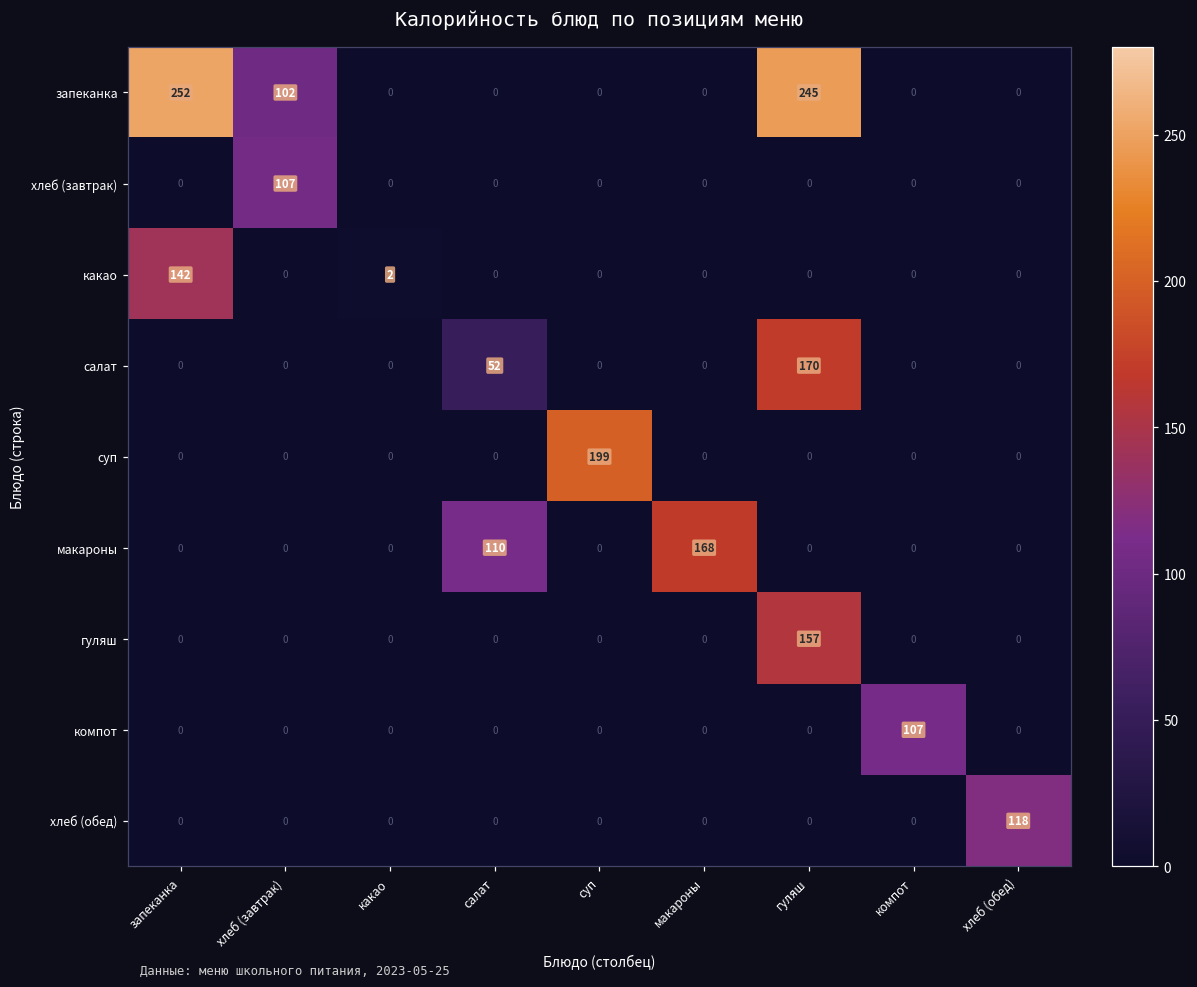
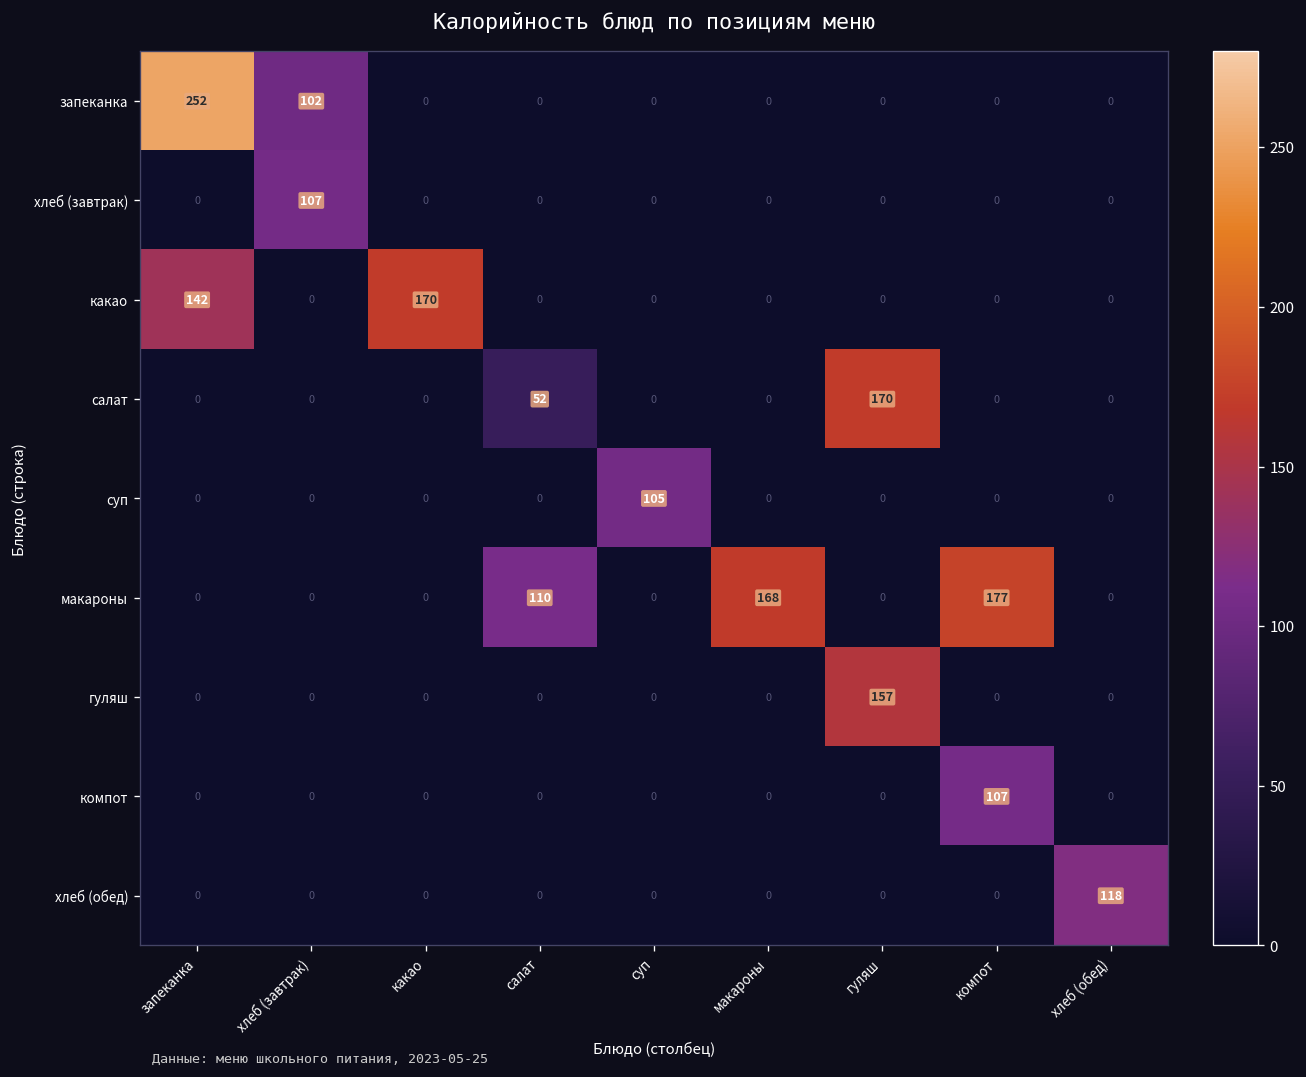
  {
    "запеканка": {
      "какао": 0,
      "салат": 0,
      "суп": 0,
      "макароны": 0,
-     "гуляш": 245,
+     "гуляш": 0,
      "компот": 0,
      "хлеб (обед)": 0
    },
    "хлеб (завтрак)": {
      "запеканка": 0,
      "какао": 0,
      "салат": 0,
      "суп": 0,
      "макароны": 0,
      "гуляш": 0,
      "компот": 0,
      "хлеб (обед)": 0
    },
    "какао": {
      "хлеб (завтрак)": 0,
-     "какао": 2,
+     "какао": 170,
      "салат": 0,
      "суп": 0,
      "макароны": 0,
      "гуляш": 0,
      "компот": 0,
      "хлеб (обед)": 0
    },
    "салат": {
      "запеканка": 0,
      "хлеб (завтрак)": 0,
      "какао": 0,
      "суп": 0,
      "макароны": 0,
      "компот": 0,
      "хлеб (обед)": 0
    },
    "суп": {
      "запеканка": 0,
      "хлеб (завтрак)": 0,
      "какао": 0,
      "салат": 0,
-     "суп": 199,
+     "суп": 105,
      "макароны": 0,
      "гуляш": 0,
      "компот": 0,
      "хлеб (обед)": 0
    },
    "макароны": {
      "запеканка": 0,
      "хлеб (завтрак)": 0,
      "какао": 0,
      "суп": 0,
      "гуляш": 0,
-     "компот": 0,
+     "компот": 177,
      "хлеб (обед)": 0
    },
    "гуляш": {
      "запеканка": 0,
      "хлеб (завтрак)": 0,
      "какао": 0,
      "салат": 0,
      "суп": 0,
      "макароны": 0,
      "компот": 0,
      "хлеб (обед)": 0
    },
    "компот": {
      "запеканка": 0,
      "хлеб (завтрак)": 0,
      "какао": 0,
      "салат": 0,
      "суп": 0,
      "макароны": 0,
      "гуляш": 0,
      "хлеб (обед)": 0
    },
    "хлеб (обед)": {
      "запеканка": 0,
      "хлеб (завтрак)": 0,
      "какао": 0,
      "салат": 0,
      "суп": 0,
      "макароны": 0,
      "гуляш": 0,
      "компот": 0
    }
  }
